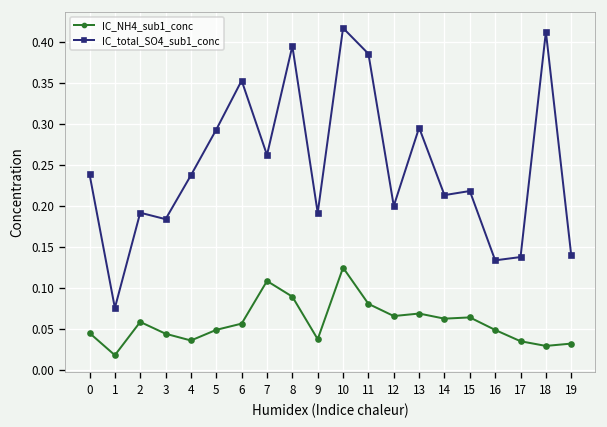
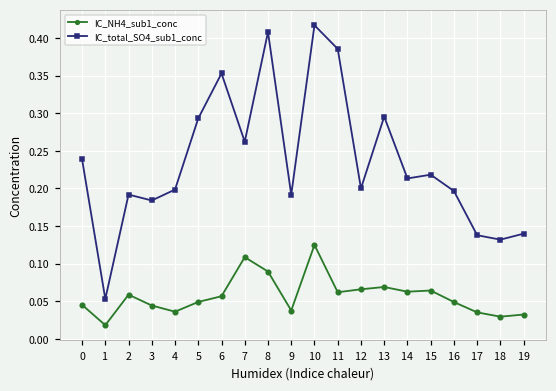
  {
    "IC_NH4_sub1_conc": {
      "0": 0.05,
      "1": 0.02,
      "2": 0.06,
      "3": 0.04,
      "4": 0.04,
      "5": 0.05,
      "6": 0.06,
      "7": 0.11,
      "8": 0.09,
      "9": 0.04,
      "10": 0.12,
-     "11": 0.08,
+     "11": 0.06,
      "12": 0.07,
      "13": 0.07,
      "14": 0.06,
      "15": 0.06,
      "16": 0.05,
      "17": 0.04,
      "18": 0.03,
      "19": 0.03
    },
    "IC_total_SO4_sub1_conc": {
      "0": 0.24,
-     "1": 0.08,
+     "1": 0.05,
      "2": 0.19,
      "3": 0.18,
-     "4": 0.24,
+     "4": 0.20,
      "5": 0.29,
      "6": 0.35,
      "7": 0.26,
-     "8": 0.40,
+     "8": 0.41,
      "9": 0.19,
      "10": 0.42,
      "11": 0.39,
      "12": 0.20,
      "13": 0.30,
      "14": 0.21,
      "15": 0.22,
-     "16": 0.13,
+     "16": 0.20,
      "17": 0.14,
-     "18": 0.41,
+     "18": 0.13,
      "19": 0.14
    }
  }
